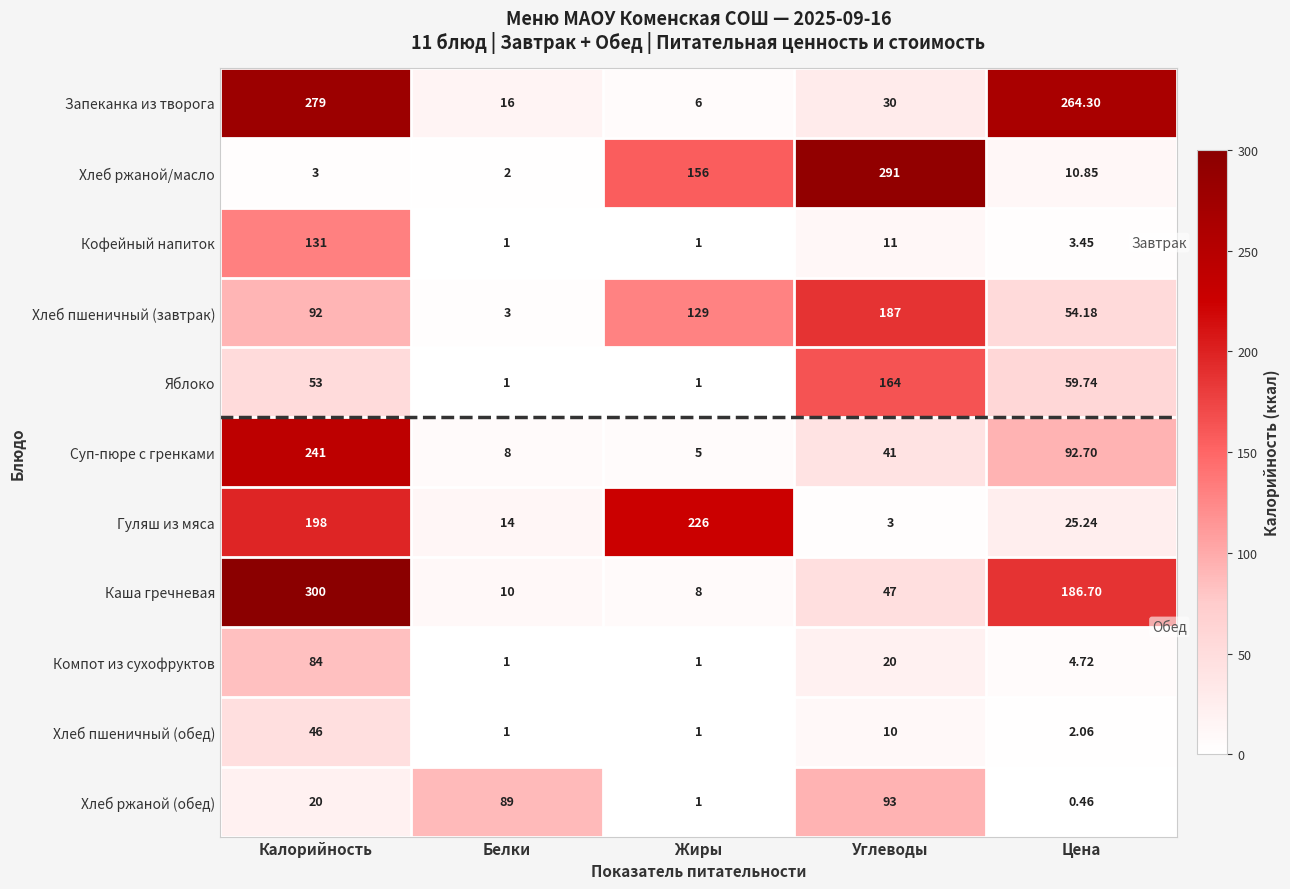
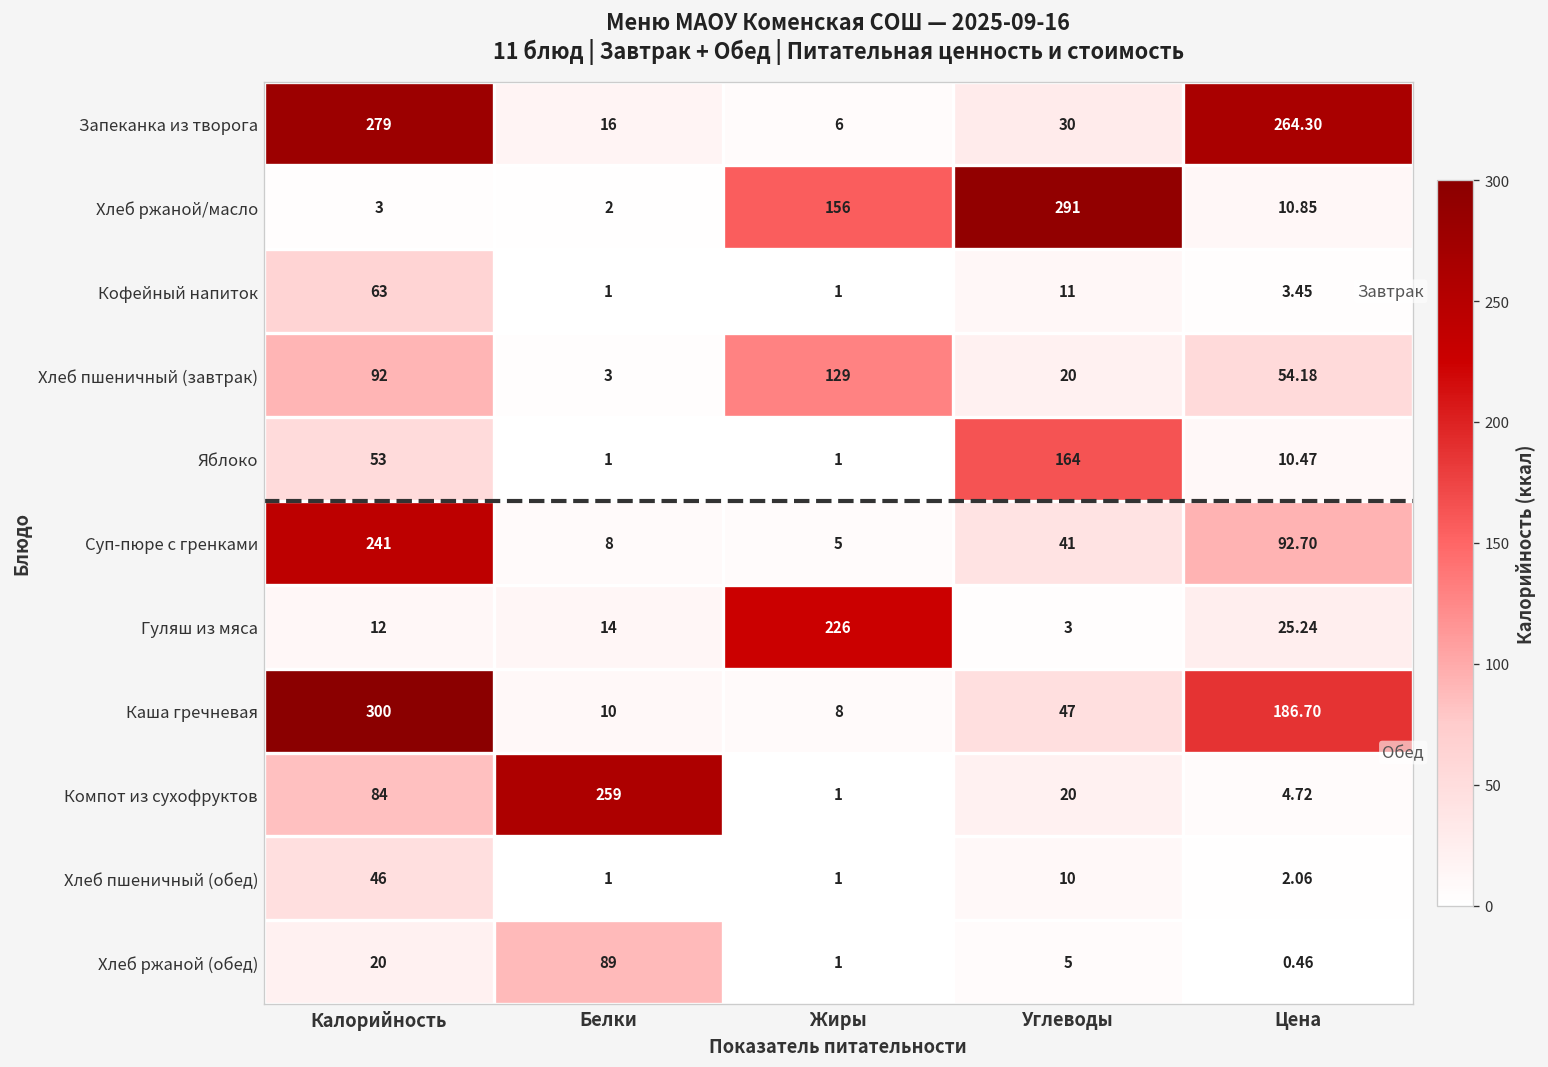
  {
    "Запеканка из творога": {
      "Калорийность": 279,
      "Белки": 16,
      "Жиры": 6,
      "Углеводы": 30,
      "Цена": 264.30
    },
    "Хлеб ржаной/масло": {
      "Калорийность": 3,
      "Белки": 2,
      "Жиры": 156,
      "Углеводы": 291,
      "Цена": 10.85
    },
    "Кофейный напиток": {
-     "Калорийность": 131,
+     "Калорийность": 63,
      "Белки": 1,
      "Жиры": 1,
      "Углеводы": 11,
      "Цена": 3.45
    },
    "Хлеб пшеничный (завтрак)": {
      "Калорийность": 92,
      "Белки": 3,
      "Жиры": 129,
-     "Углеводы": 187,
+     "Углеводы": 20,
      "Цена": 54.18
    },
    "Яблоко": {
      "Калорийность": 53,
      "Белки": 1,
      "Жиры": 1,
      "Углеводы": 164,
-     "Цена": 59.74
+     "Цена": 10.47
    },
    "Суп-пюре с гренками": {
      "Калорийность": 241,
      "Белки": 8,
      "Жиры": 5,
      "Углеводы": 41,
      "Цена": 92.70
    },
    "Гуляш из мяса": {
-     "Калорийность": 198,
+     "Калорийность": 12,
      "Белки": 14,
      "Жиры": 226,
      "Углеводы": 3,
      "Цена": 25.24
    },
    "Каша гречневая": {
      "Калорийность": 300,
      "Белки": 10,
      "Жиры": 8,
      "Углеводы": 47,
      "Цена": 186.70
    },
    "Компот из сухофруктов": {
      "Калорийность": 84,
-     "Белки": 1,
+     "Белки": 259,
      "Жиры": 1,
      "Углеводы": 20,
      "Цена": 4.72
    },
    "Хлеб пшеничный (обед)": {
      "Калорийность": 46,
      "Белки": 1,
      "Жиры": 1,
      "Углеводы": 10,
      "Цена": 2.06
    },
    "Хлеб ржаной (обед)": {
      "Калорийность": 20,
      "Белки": 89,
      "Жиры": 1,
-     "Углеводы": 93,
+     "Углеводы": 5,
      "Цена": 0.46
    }
  }
